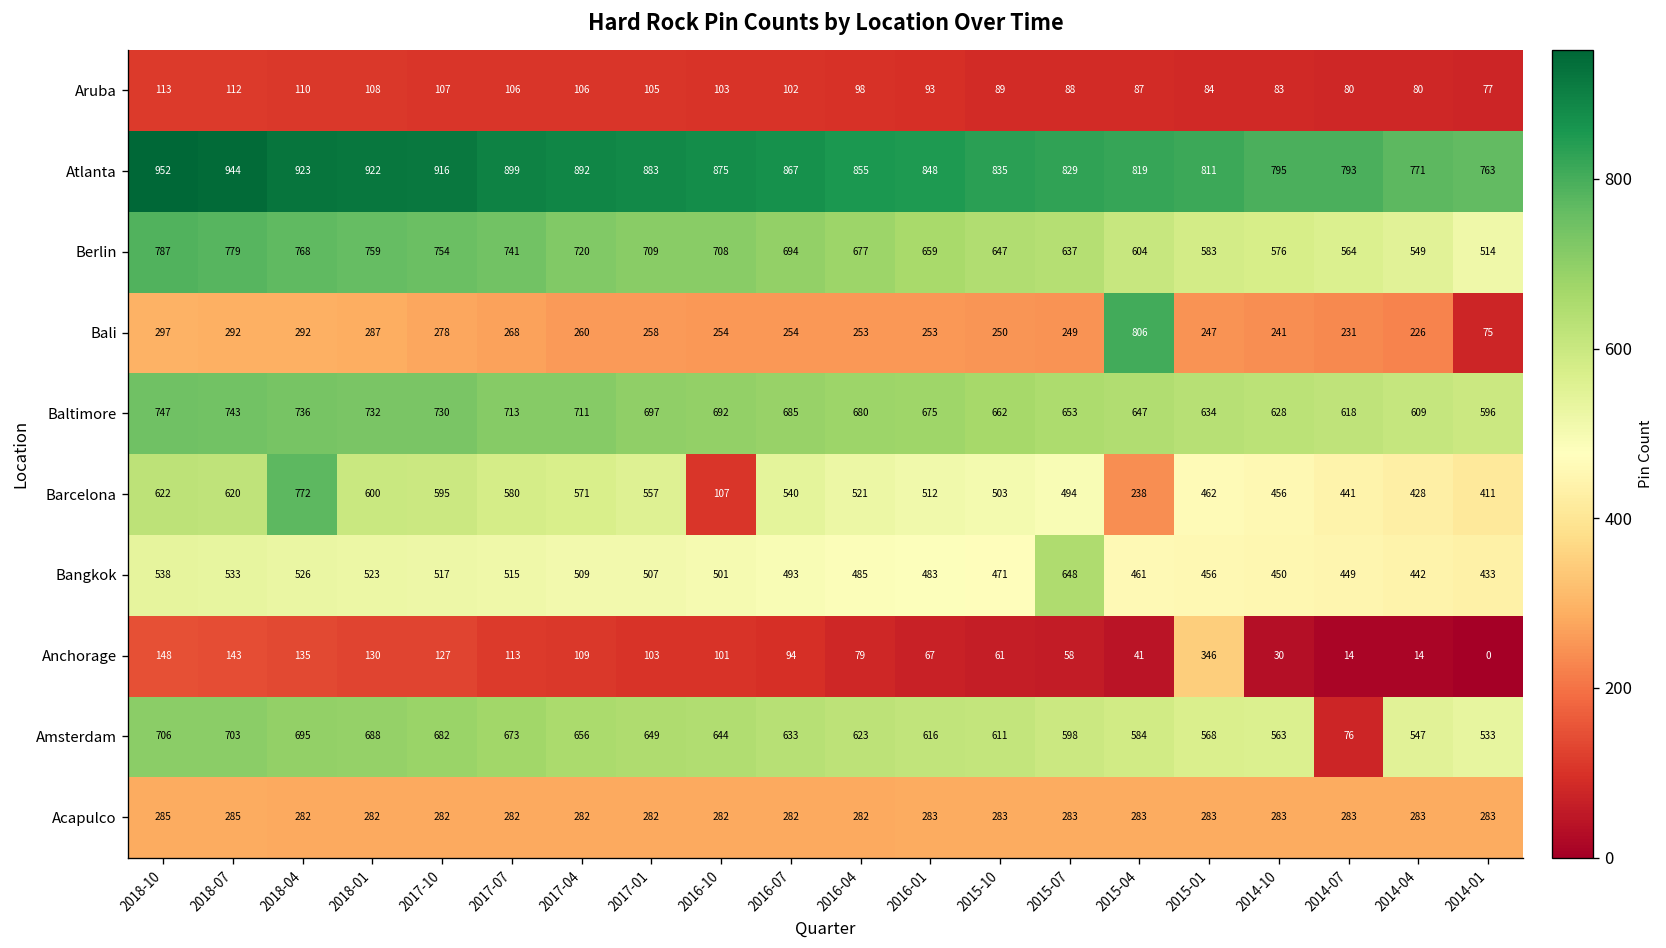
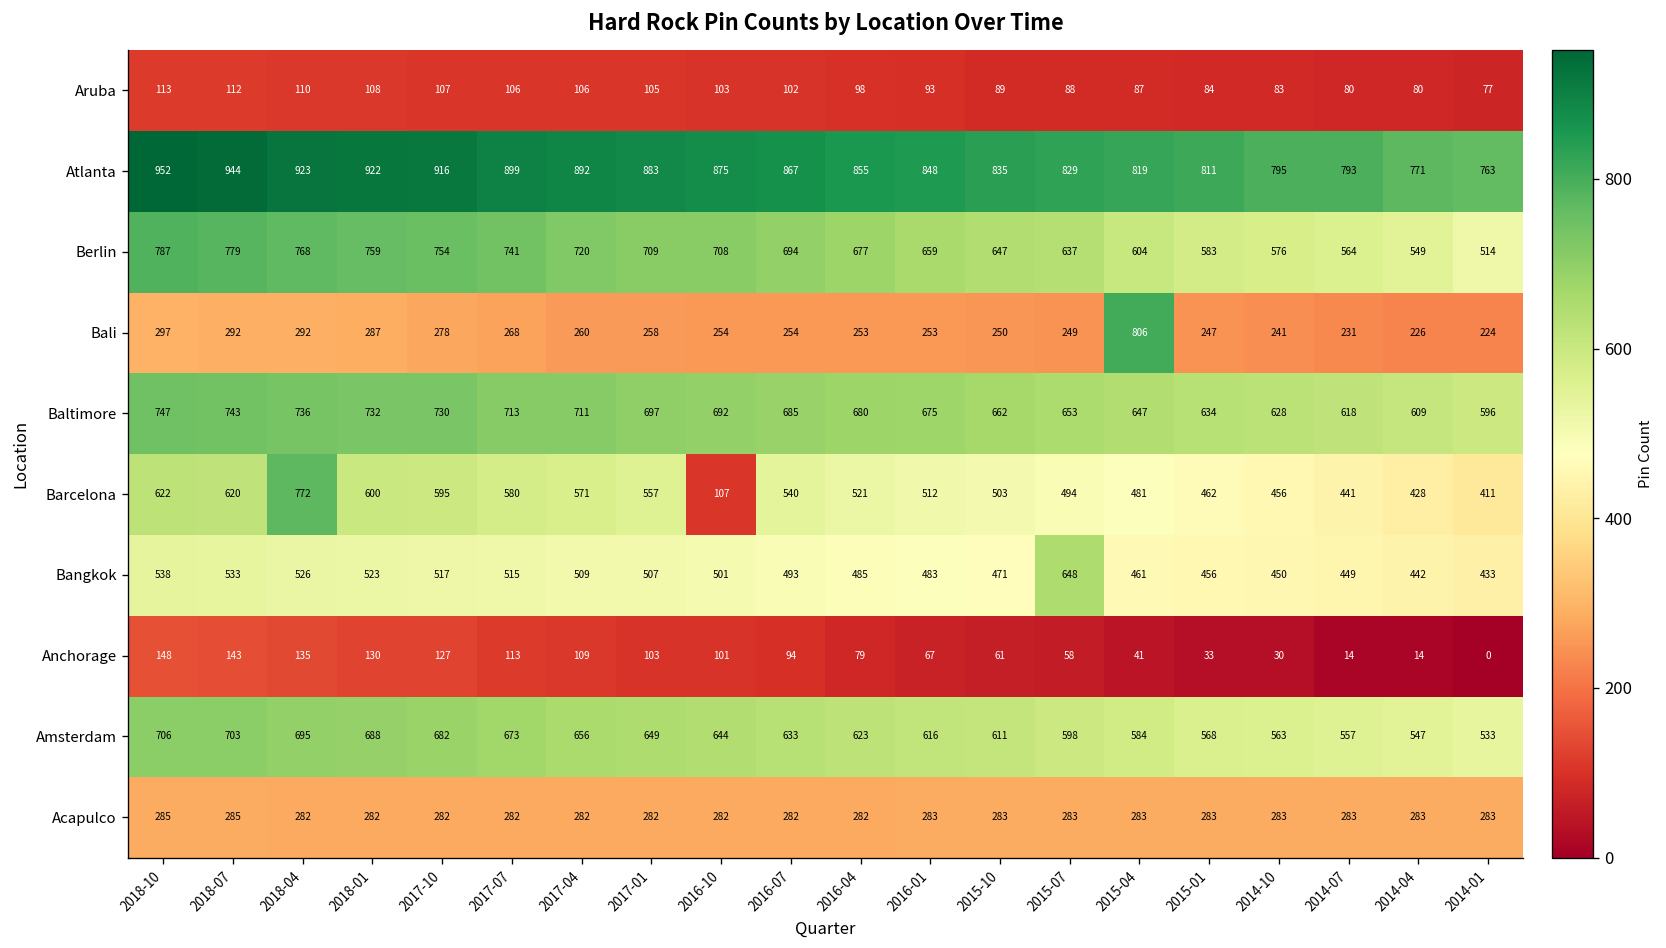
  {
    "Aruba": {
      "2018-10": 113,
      "2018-07": 112,
      "2018-04": 110,
      "2018-01": 108,
      "2017-10": 107,
      "2017-07": 106,
      "2017-04": 106,
      "2017-01": 105,
      "2016-10": 103,
      "2016-07": 102,
      "2016-04": 98,
      "2016-01": 93,
      "2015-10": 89,
      "2015-07": 88,
      "2015-04": 87,
      "2015-01": 84,
      "2014-10": 83,
      "2014-07": 80,
      "2014-04": 80,
      "2014-01": 77
    },
    "Atlanta": {
      "2018-10": 952,
      "2018-07": 944,
      "2018-04": 923,
      "2018-01": 922,
      "2017-10": 916,
      "2017-07": 899,
      "2017-04": 892,
      "2017-01": 883,
      "2016-10": 875,
      "2016-07": 867,
      "2016-04": 855,
      "2016-01": 848,
      "2015-10": 835,
      "2015-07": 829,
      "2015-04": 819,
      "2015-01": 811,
      "2014-10": 795,
      "2014-07": 793,
      "2014-04": 771,
      "2014-01": 763
    },
    "Berlin": {
      "2018-10": 787,
      "2018-07": 779,
      "2018-04": 768,
      "2018-01": 759,
      "2017-10": 754,
      "2017-07": 741,
      "2017-04": 720,
      "2017-01": 709,
      "2016-10": 708,
      "2016-07": 694,
      "2016-04": 677,
      "2016-01": 659,
      "2015-10": 647,
      "2015-07": 637,
      "2015-04": 604,
      "2015-01": 583,
      "2014-10": 576,
      "2014-07": 564,
      "2014-04": 549,
      "2014-01": 514
    },
    "Bali": {
      "2018-10": 297,
      "2018-07": 292,
      "2018-04": 292,
      "2018-01": 287,
      "2017-10": 278,
      "2017-07": 268,
      "2017-04": 260,
      "2017-01": 258,
      "2016-10": 254,
      "2016-07": 254,
      "2016-04": 253,
      "2016-01": 253,
      "2015-10": 250,
      "2015-07": 249,
      "2015-04": 806,
      "2015-01": 247,
      "2014-10": 241,
      "2014-07": 231,
      "2014-04": 226,
-     "2014-01": 75
+     "2014-01": 224
    },
    "Baltimore": {
      "2018-10": 747,
      "2018-07": 743,
      "2018-04": 736,
      "2018-01": 732,
      "2017-10": 730,
      "2017-07": 713,
      "2017-04": 711,
      "2017-01": 697,
      "2016-10": 692,
      "2016-07": 685,
      "2016-04": 680,
      "2016-01": 675,
      "2015-10": 662,
      "2015-07": 653,
      "2015-04": 647,
      "2015-01": 634,
      "2014-10": 628,
      "2014-07": 618,
      "2014-04": 609,
      "2014-01": 596
    },
    "Barcelona": {
      "2018-10": 622,
      "2018-07": 620,
      "2018-04": 772,
      "2018-01": 600,
      "2017-10": 595,
      "2017-07": 580,
      "2017-04": 571,
      "2017-01": 557,
      "2016-10": 107,
      "2016-07": 540,
      "2016-04": 521,
      "2016-01": 512,
      "2015-10": 503,
      "2015-07": 494,
-     "2015-04": 238,
+     "2015-04": 481,
      "2015-01": 462,
      "2014-10": 456,
      "2014-07": 441,
      "2014-04": 428,
      "2014-01": 411
    },
    "Bangkok": {
      "2018-10": 538,
      "2018-07": 533,
      "2018-04": 526,
      "2018-01": 523,
      "2017-10": 517,
      "2017-07": 515,
      "2017-04": 509,
      "2017-01": 507,
      "2016-10": 501,
      "2016-07": 493,
      "2016-04": 485,
      "2016-01": 483,
      "2015-10": 471,
      "2015-07": 648,
      "2015-04": 461,
      "2015-01": 456,
      "2014-10": 450,
      "2014-07": 449,
      "2014-04": 442,
      "2014-01": 433
    },
    "Anchorage": {
      "2018-10": 148,
      "2018-07": 143,
      "2018-04": 135,
      "2018-01": 130,
      "2017-10": 127,
      "2017-07": 113,
      "2017-04": 109,
      "2017-01": 103,
      "2016-10": 101,
      "2016-07": 94,
      "2016-04": 79,
      "2016-01": 67,
      "2015-10": 61,
      "2015-07": 58,
      "2015-04": 41,
-     "2015-01": 346,
+     "2015-01": 33,
      "2014-10": 30,
      "2014-07": 14,
      "2014-04": 14,
      "2014-01": 0
    },
    "Amsterdam": {
      "2018-10": 706,
      "2018-07": 703,
      "2018-04": 695,
      "2018-01": 688,
      "2017-10": 682,
      "2017-07": 673,
      "2017-04": 656,
      "2017-01": 649,
      "2016-10": 644,
      "2016-07": 633,
      "2016-04": 623,
      "2016-01": 616,
      "2015-10": 611,
      "2015-07": 598,
      "2015-04": 584,
      "2015-01": 568,
      "2014-10": 563,
-     "2014-07": 76,
+     "2014-07": 557,
      "2014-04": 547,
      "2014-01": 533
    },
    "Acapulco": {
      "2018-10": 285,
      "2018-07": 285,
      "2018-04": 282,
      "2018-01": 282,
      "2017-10": 282,
      "2017-07": 282,
      "2017-04": 282,
      "2017-01": 282,
      "2016-10": 282,
      "2016-07": 282,
      "2016-04": 282,
      "2016-01": 283,
      "2015-10": 283,
      "2015-07": 283,
      "2015-04": 283,
      "2015-01": 283,
      "2014-10": 283,
      "2014-07": 283,
      "2014-04": 283,
      "2014-01": 283
    }
  }
